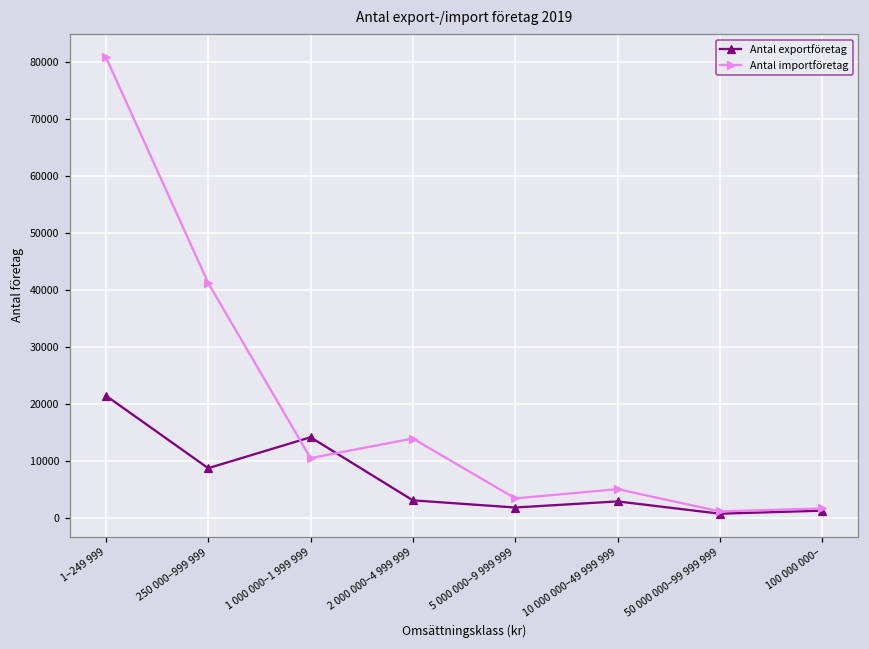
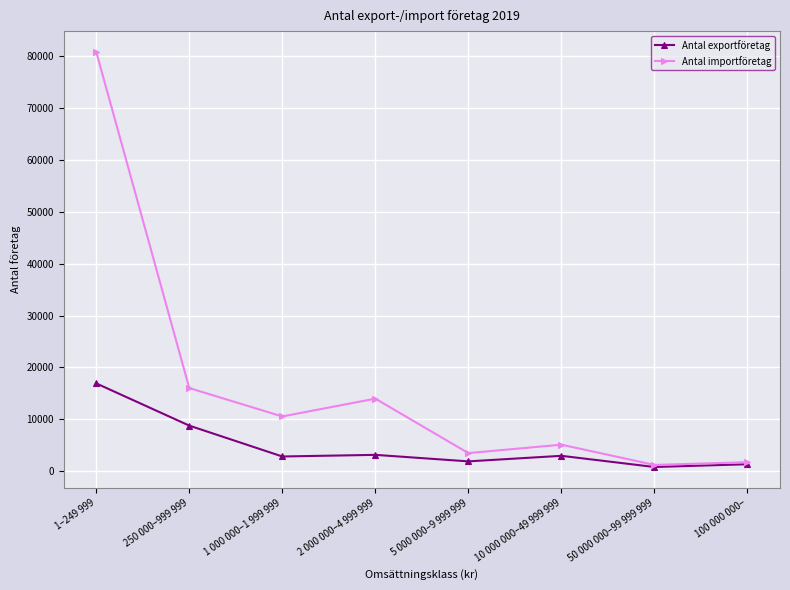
  {
    "Antal exportföretag": {
-     "1–249 999": 21000,
+     "1–249 999": 17000,
      "250 000–999 999": 9000,
-     "1 000 000–1 999 999": 14000,
+     "1 000 000–1 999 999": 3000,
      "2 000 000–4 999 999": 3000,
      "5 000 000–9 999 999": 2000,
      "10 000 000–49 999 999": 3000
    },
    "Antal importföretag": {
      "1–249 999": 81000,
-     "250 000–999 999": 41000,
+     "250 000–999 999": 16000,
      "1 000 000–1 999 999": 11000,
      "2 000 000–4 999 999": 14000,
      "5 000 000–9 999 999": 3000,
      "10 000 000–49 999 999": 5000
    }
  }
